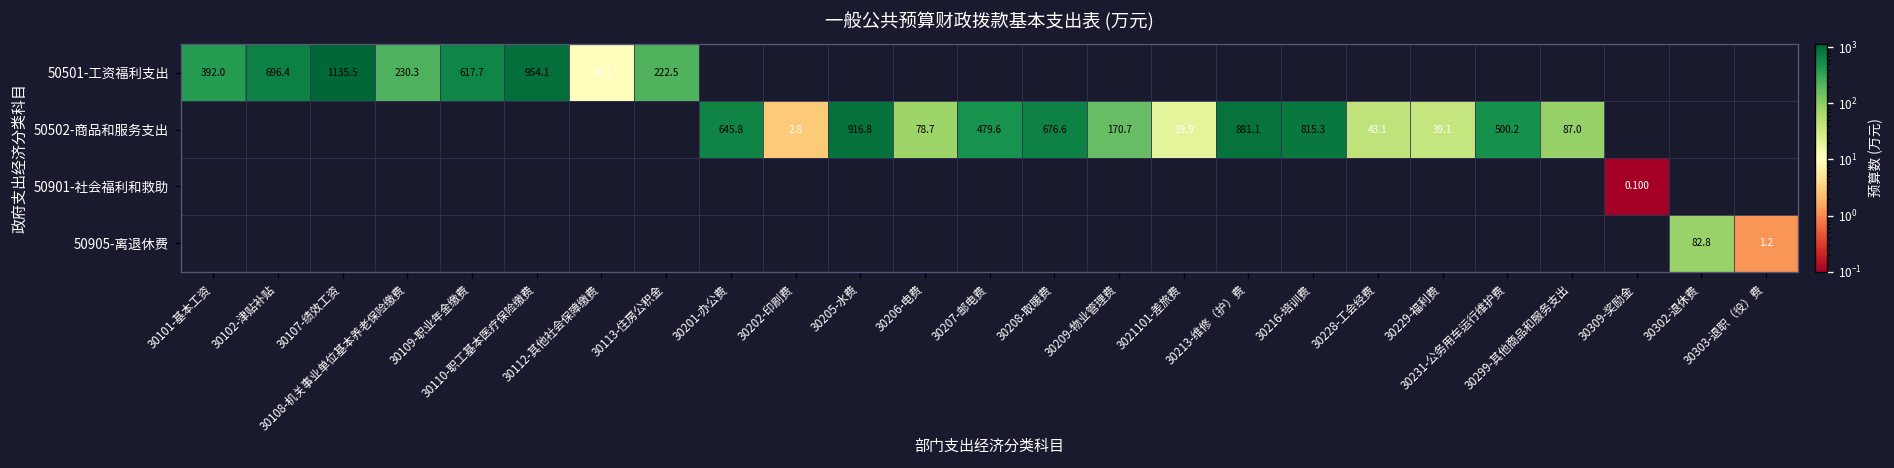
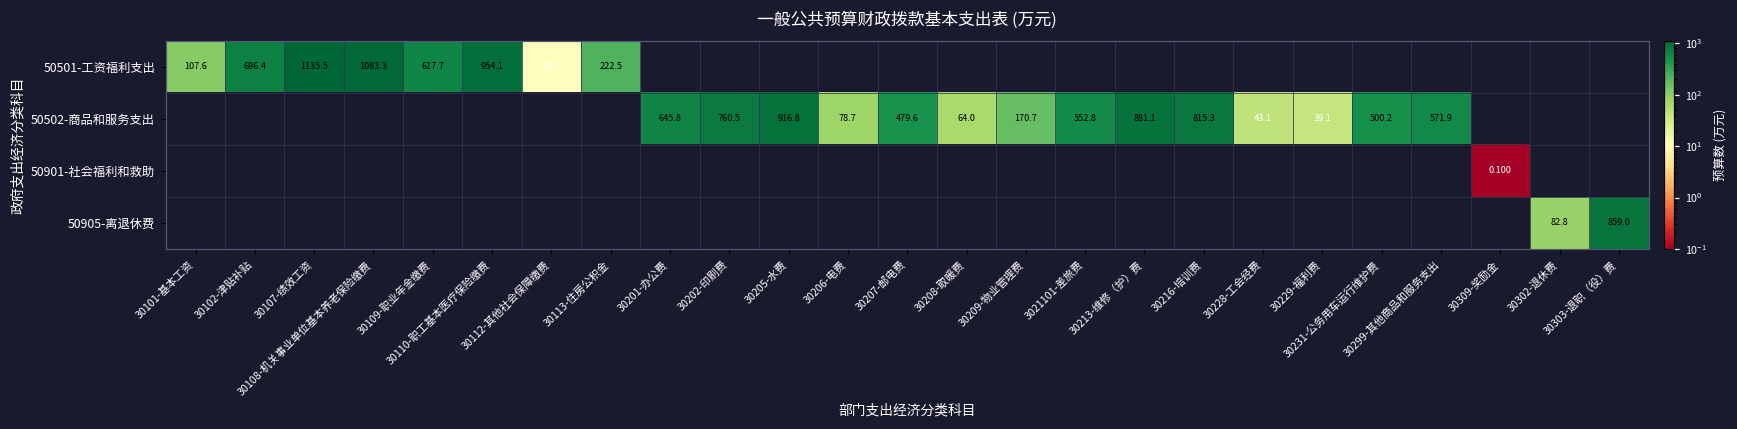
  {
    "50501-工资福利支出": {
-     "30101-基本工资": 392.0,
+     "30101-基本工资": 107.6,
      "30102-津贴补贴": 696.4,
      "30107-绩效工资": 1135.5,
-     "30108-机关事业单位基本养老保险缴费": 230.3,
+     "30108-机关事业单位基本养老保险缴费": 1083.3,
      "30109-职业年金缴费": 617.7,
      "30110-职工基本医疗保险缴费": 954.1,
      "30112-其他社会保障缴费": 10.1,
      "30113-住房公积金": 222.5
    },
    "50502-商品和服务支出": {
      "30201-办公费": 645.8,
-     "30202-印刷费": 2.8,
+     "30202-印刷费": 760.5,
      "30205-水费": 916.8,
      "30206-电费": 78.7,
      "30207-邮电费": 479.6,
-     "30208-取暖费": 676.6,
+     "30208-取暖费": 64.0,
      "30209-物业管理费": 170.7,
-     "3021101-差旅费": 19.9,
+     "3021101-差旅费": 552.8,
      "30213-维修（护）费": 881.1,
      "30216-培训费": 815.3,
      "30228-工会经费": 43.1,
      "30229-福利费": 39.1,
      "30231-公务用车运行维护费": 500.2,
-     "30299-其他商品和服务支出": 87.0
+     "30299-其他商品和服务支出": 571.9
    },
    "50901-社会福利和救助": {
      "30309-奖励金": 0.100
    },
    "50905-离退休费": {
      "30302-退休费": 82.8,
-     "30303-退职（役）费": 1.2
+     "30303-退职（役）费": 859.0
    }
  }
